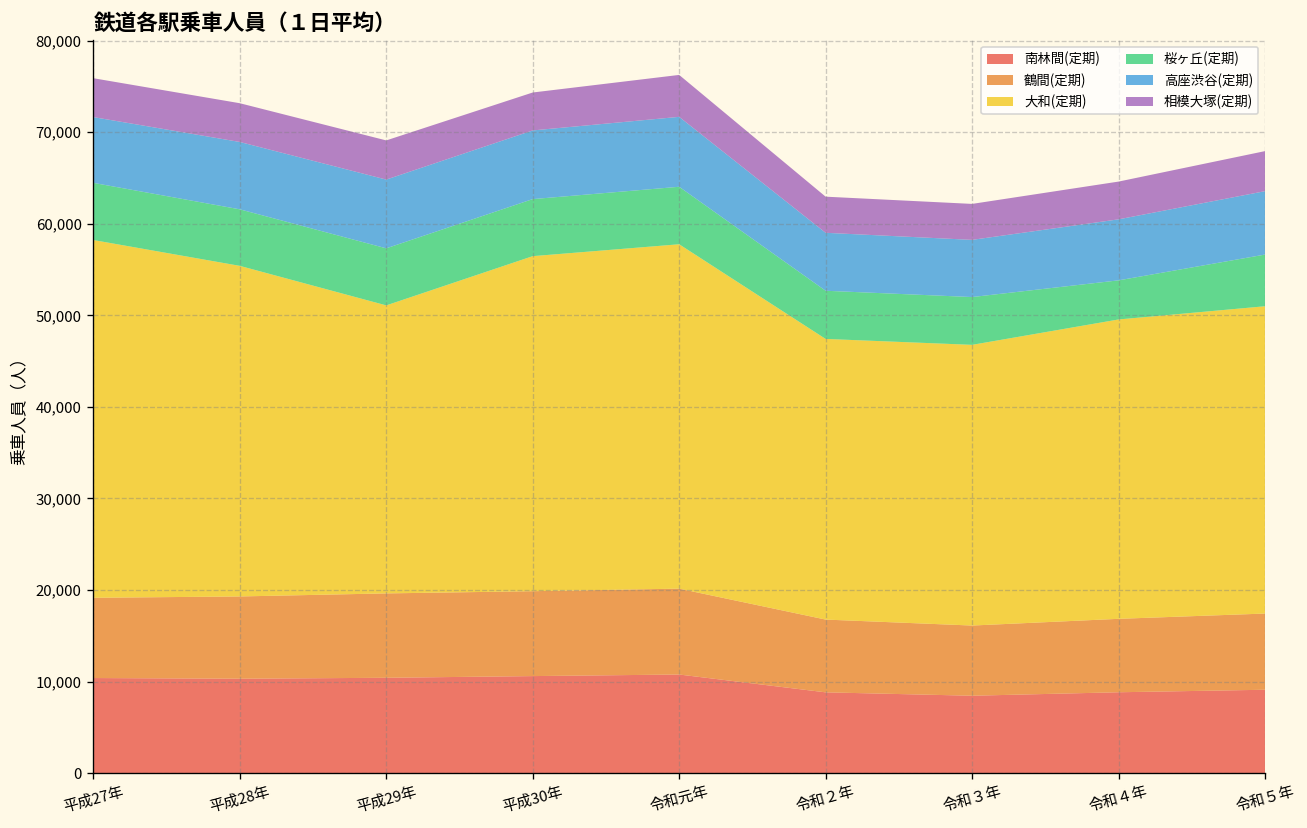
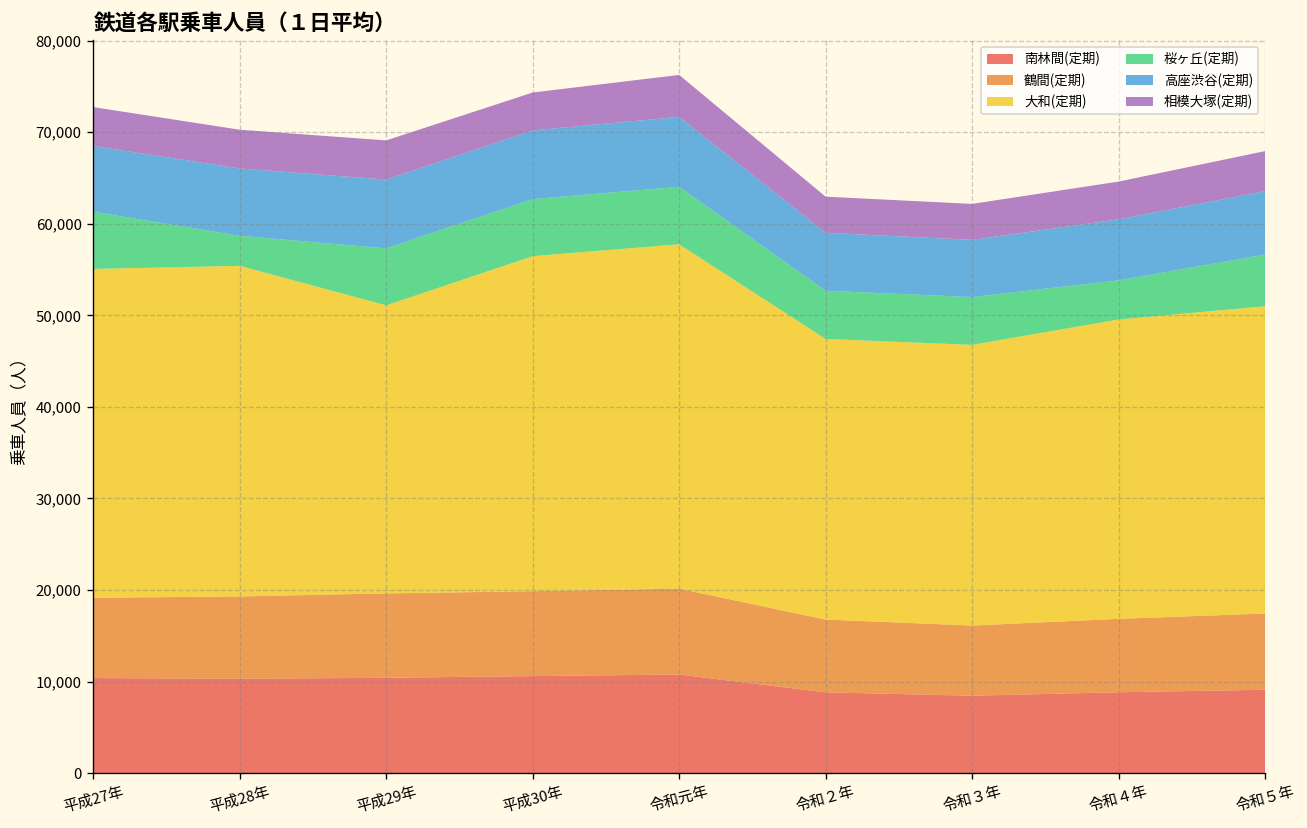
  {
    "大和(定期)": {
-     "平成27年": "39,000",
+     "平成27年": "36,000",
      "平成28年": "36,000",
      "平成29年": "31,000",
      "平成30年": "37,000",
      "令和元年": "38,000",
      "令和２年": "31,000",
      "令和３年": "31,000",
      "令和４年": "33,000",
      "令和５年": "34,000"
    },
    "桜ヶ丘(定期)": {
      "平成27年": "6,000",
-     "平成28年": "6,000",
+     "平成28年": "3,000",
      "平成29年": "6,000",
      "平成30年": "6,000",
      "令和元年": "6,000",
      "令和２年": "5,000",
      "令和３年": "5,000",
      "令和４年": "4,000",
      "令和５年": "6,000"
    },
    "高座渋谷(定期)": {
      "平成27年": "7,000",
      "平成28年": "7,000",
      "平成29年": "8,000",
      "平成30年": "7,000",
      "令和元年": "8,000",
      "令和２年": "6,000",
      "令和３年": "6,000",
      "令和４年": "7,000",
      "令和５年": "7,000"
    },
    "相模大塚(定期)": {
      "平成27年": "4,000",
      "平成28年": "4,000",
      "平成29年": "4,000",
      "平成30年": "4,000",
      "令和元年": "5,000",
      "令和２年": "4,000",
      "令和３年": "4,000",
      "令和４年": "4,000",
      "令和５年": "4,000"
    }
  }
